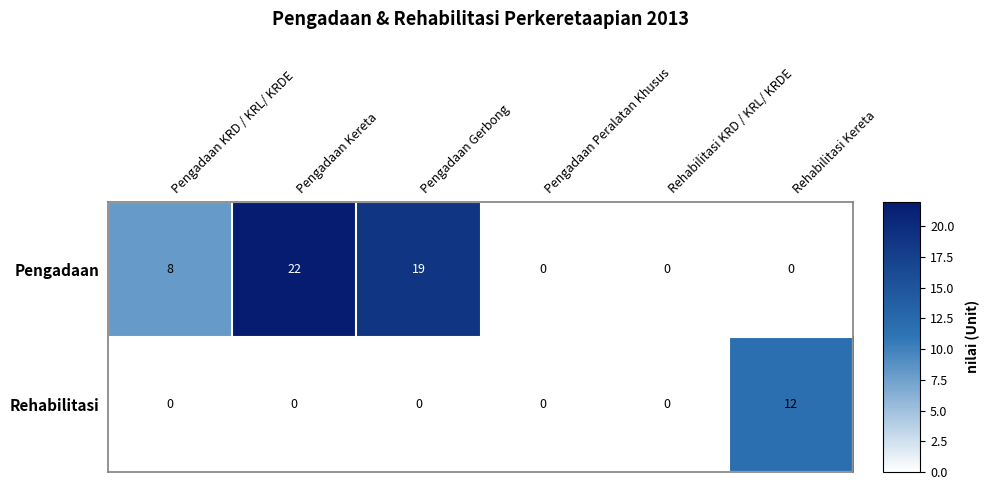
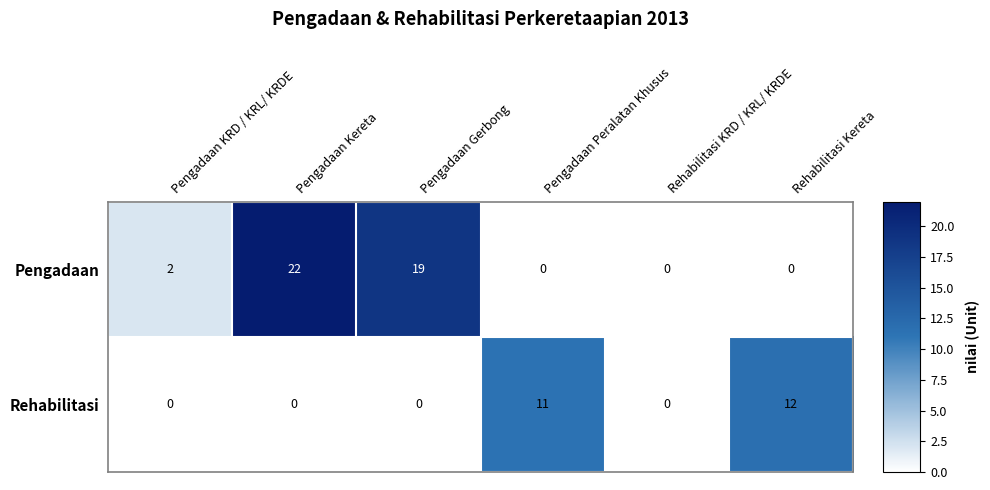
  {
    "Pengadaan": {
-     "Pengadaan KRD / KRL/ KRDE": 8,
+     "Pengadaan KRD / KRL/ KRDE": 2,
      "Pengadaan Kereta": 22,
      "Pengadaan Gerbong": 19,
      "Pengadaan Peralatan Khusus": 0,
      "Rehabilitasi KRD / KRL/ KRDE": 0,
      "Rehabilitasi Kereta": 0
    },
    "Rehabilitasi": {
      "Pengadaan KRD / KRL/ KRDE": 0,
      "Pengadaan Kereta": 0,
      "Pengadaan Gerbong": 0,
-     "Pengadaan Peralatan Khusus": 0,
+     "Pengadaan Peralatan Khusus": 11,
      "Rehabilitasi KRD / KRL/ KRDE": 0,
      "Rehabilitasi Kereta": 12
    }
  }
